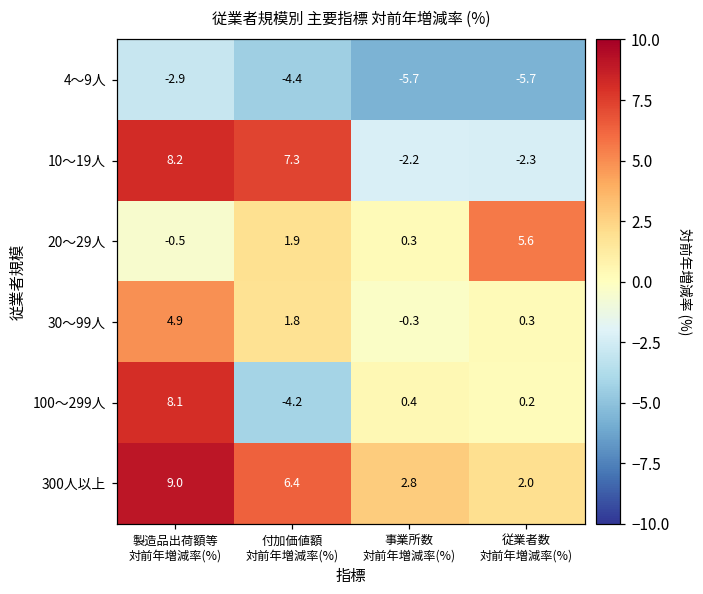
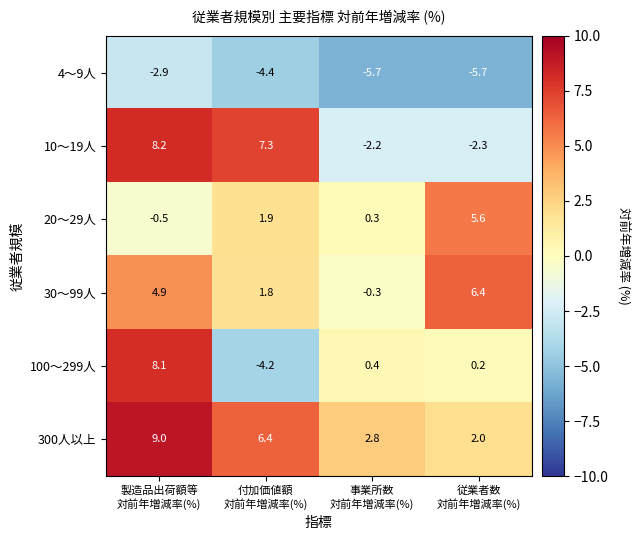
  {
    "4～9人": {
      "製造品出荷額等 対前年増減率(%)": -2.9,
      "付加価値額 対前年増減率(%)": -4.4,
      "事業所数 対前年増減率(%)": -5.7,
      "従業者数 対前年増減率(%)": -5.7
    },
    "10～19人": {
      "製造品出荷額等 対前年増減率(%)": 8.2,
      "付加価値額 対前年増減率(%)": 7.3,
      "事業所数 対前年増減率(%)": -2.2,
      "従業者数 対前年増減率(%)": -2.3
    },
    "20～29人": {
      "製造品出荷額等 対前年増減率(%)": -0.5,
      "付加価値額 対前年増減率(%)": 1.9,
      "事業所数 対前年増減率(%)": 0.3,
      "従業者数 対前年増減率(%)": 5.6
    },
    "30～99人": {
      "製造品出荷額等 対前年増減率(%)": 4.9,
      "付加価値額 対前年増減率(%)": 1.8,
      "事業所数 対前年増減率(%)": -0.3,
-     "従業者数 対前年増減率(%)": 0.3
+     "従業者数 対前年増減率(%)": 6.4
    },
    "100～299人": {
      "製造品出荷額等 対前年増減率(%)": 8.1,
      "付加価値額 対前年増減率(%)": -4.2,
      "事業所数 対前年増減率(%)": 0.4,
      "従業者数 対前年増減率(%)": 0.2
    },
    "300人以上": {
      "製造品出荷額等 対前年増減率(%)": 9.0,
      "付加価値額 対前年増減率(%)": 6.4,
      "事業所数 対前年増減率(%)": 2.8,
      "従業者数 対前年増減率(%)": 2.0
    }
  }
